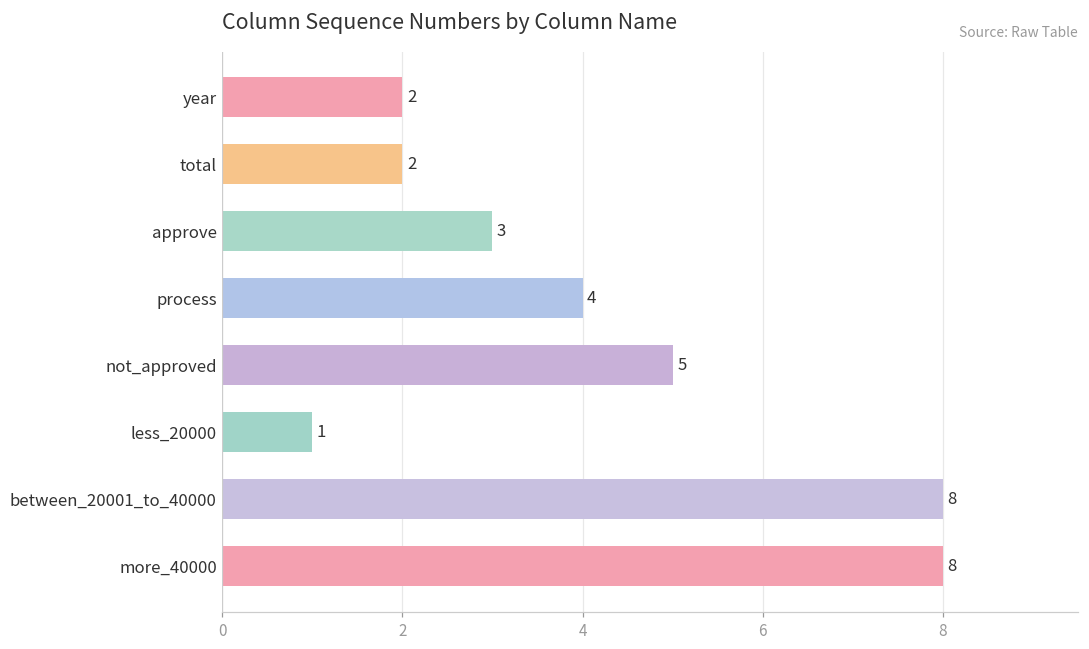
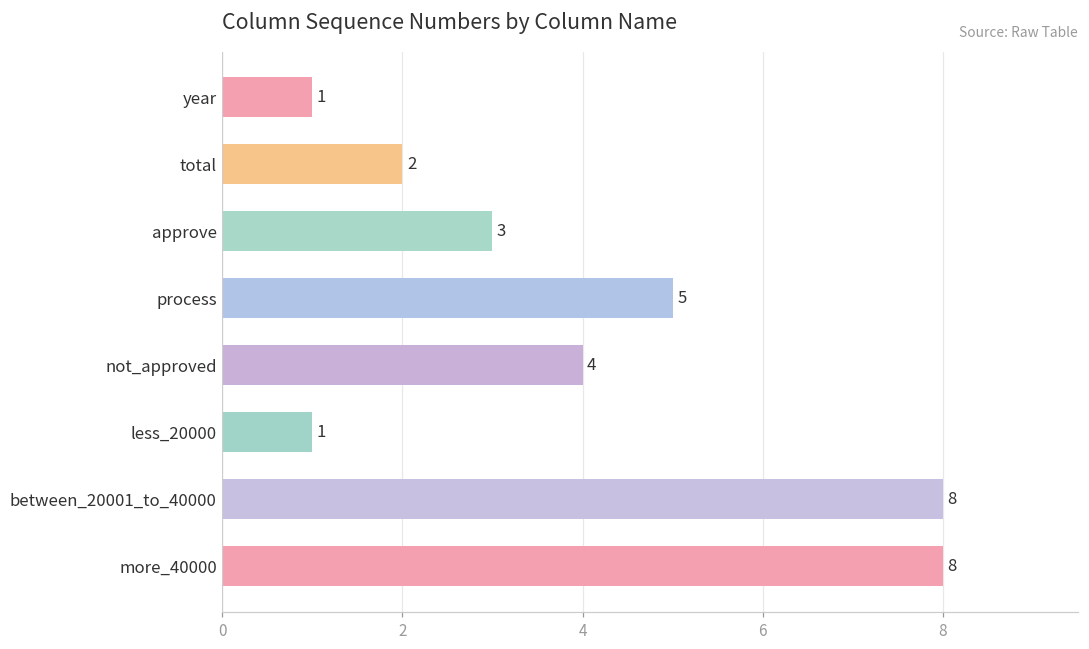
  {
-   "year": 2,
+   "year": 1,
    "total": 2,
    "approve": 3,
-   "process": 4,
-   "not_approved": 5,
+   "process": 5,
+   "not_approved": 4,
    "less_20000": 1,
    "between_20001_to_40000": 8,
    "more_40000": 8
  }
